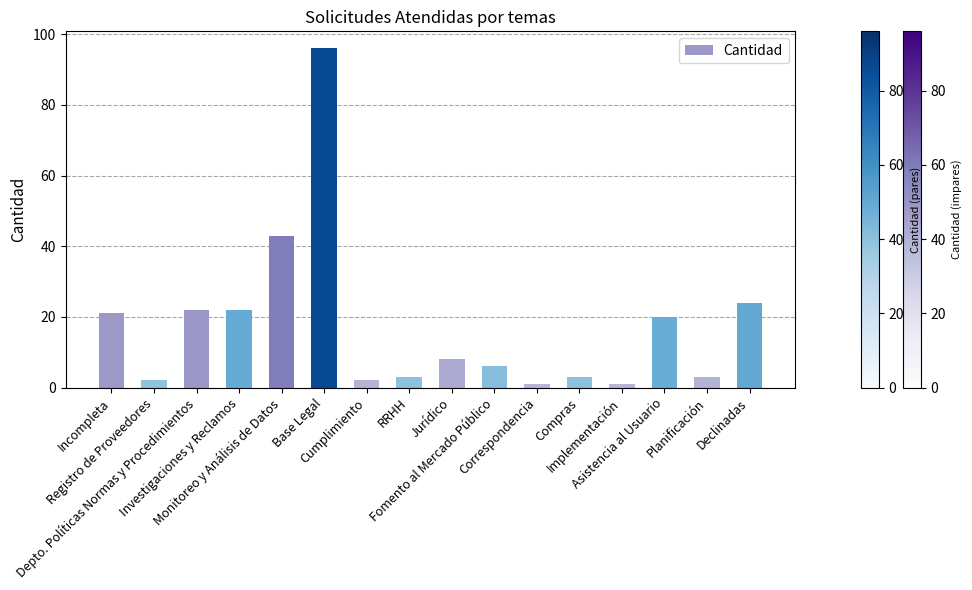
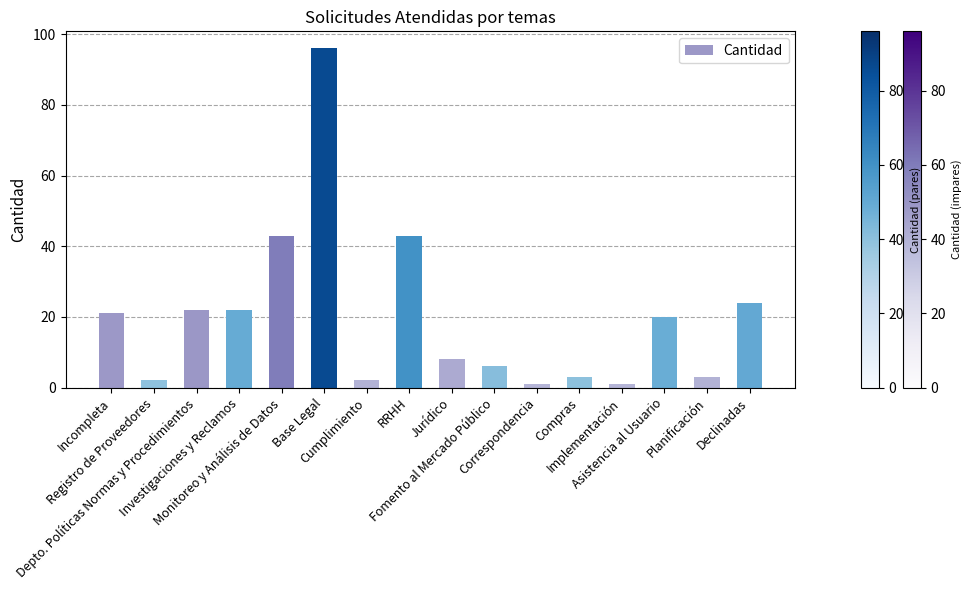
  {
    "Incompleta": 21,
    "Registro de Proveedores": 2,
    "Depto. Políticas Normas y Procedimientos": 22,
    "Investigaciones y Reclamos": 22,
    "Monitoreo y Análisis de Datos": 43,
    "Base Legal": 96,
    "Cumplimiento": 2,
-   "RRHH": 3,
+   "RRHH": 43,
    "Jurídico": 8,
    "Fomento al Mercado Público": 6,
    "Correspondencia": 1,
    "Compras": 3,
    "Implementación": 1,
    "Asistencia al Usuario": 20,
    "Planificación": 3,
    "Declinadas": 24
  }
